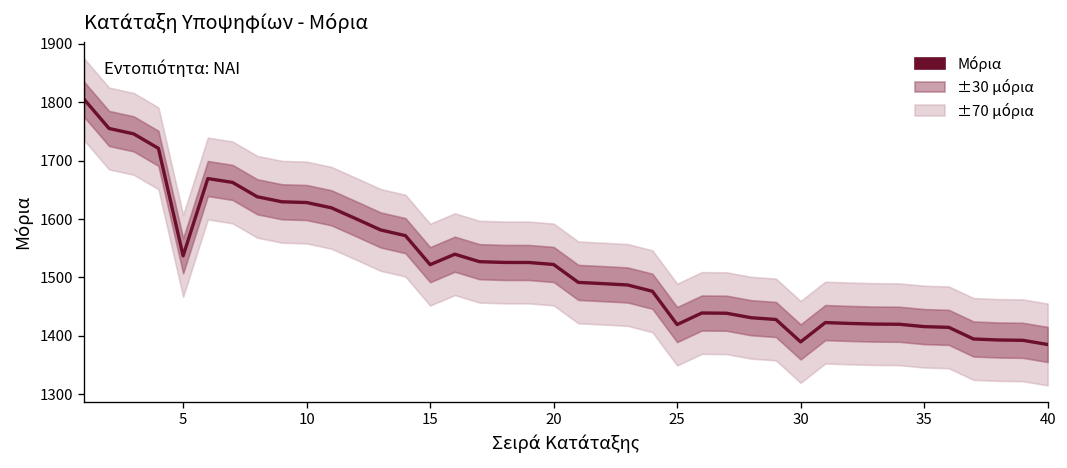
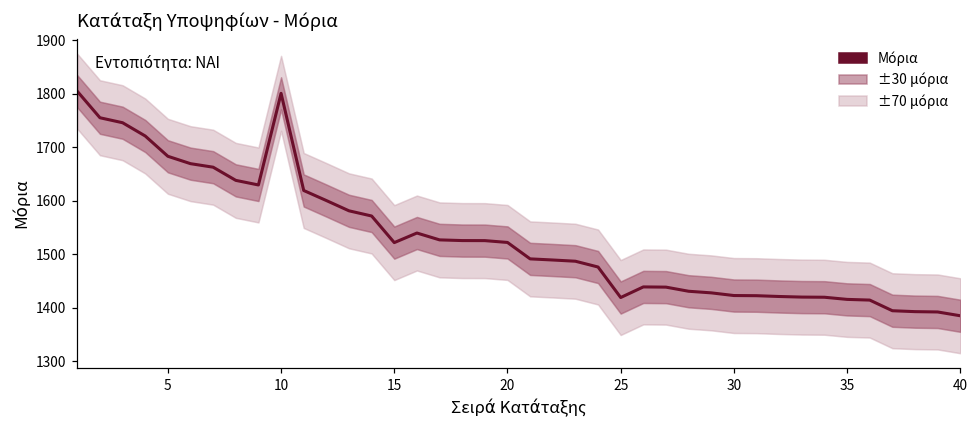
  {
    "Μόρια": {
-     "5": 1540,
-     "10": 1630,
+     "5": 1680,
+     "10": 1800,
      "15": 1520,
      "20": 1520,
      "25": 1420,
-     "30": 1390,
+     "30": 1420,
      "35": 1420,
      "40": 1390
    }
  }
